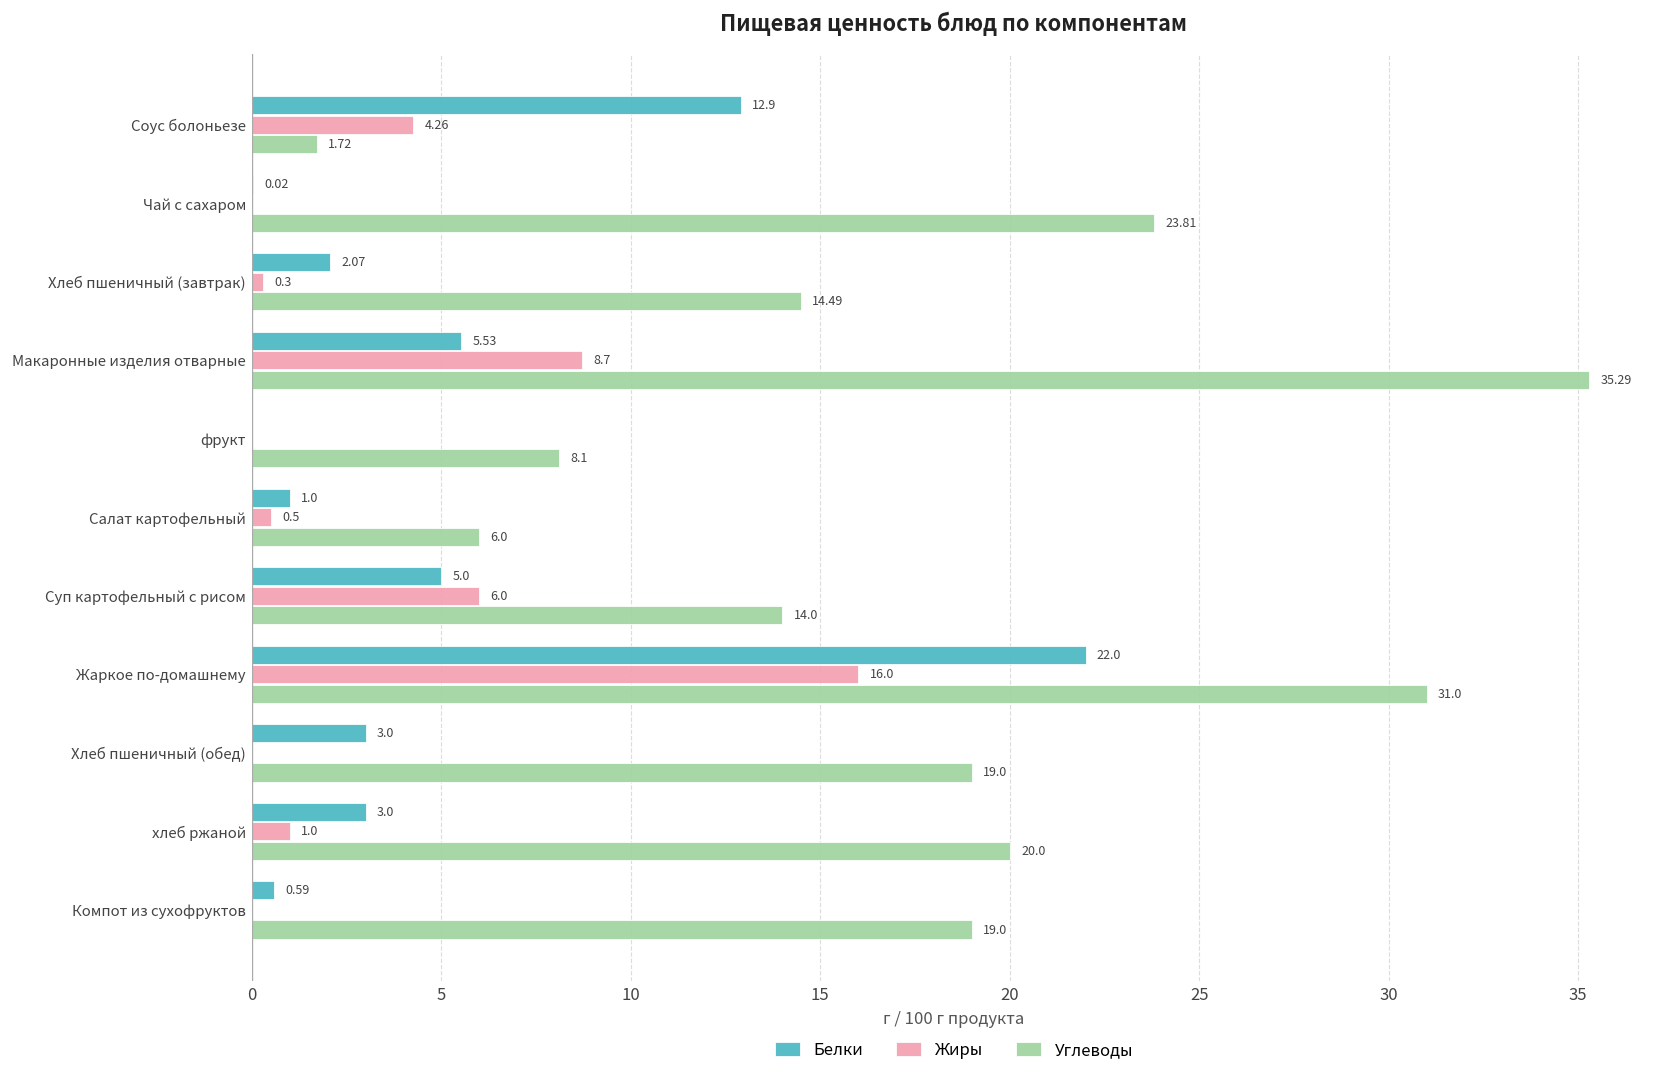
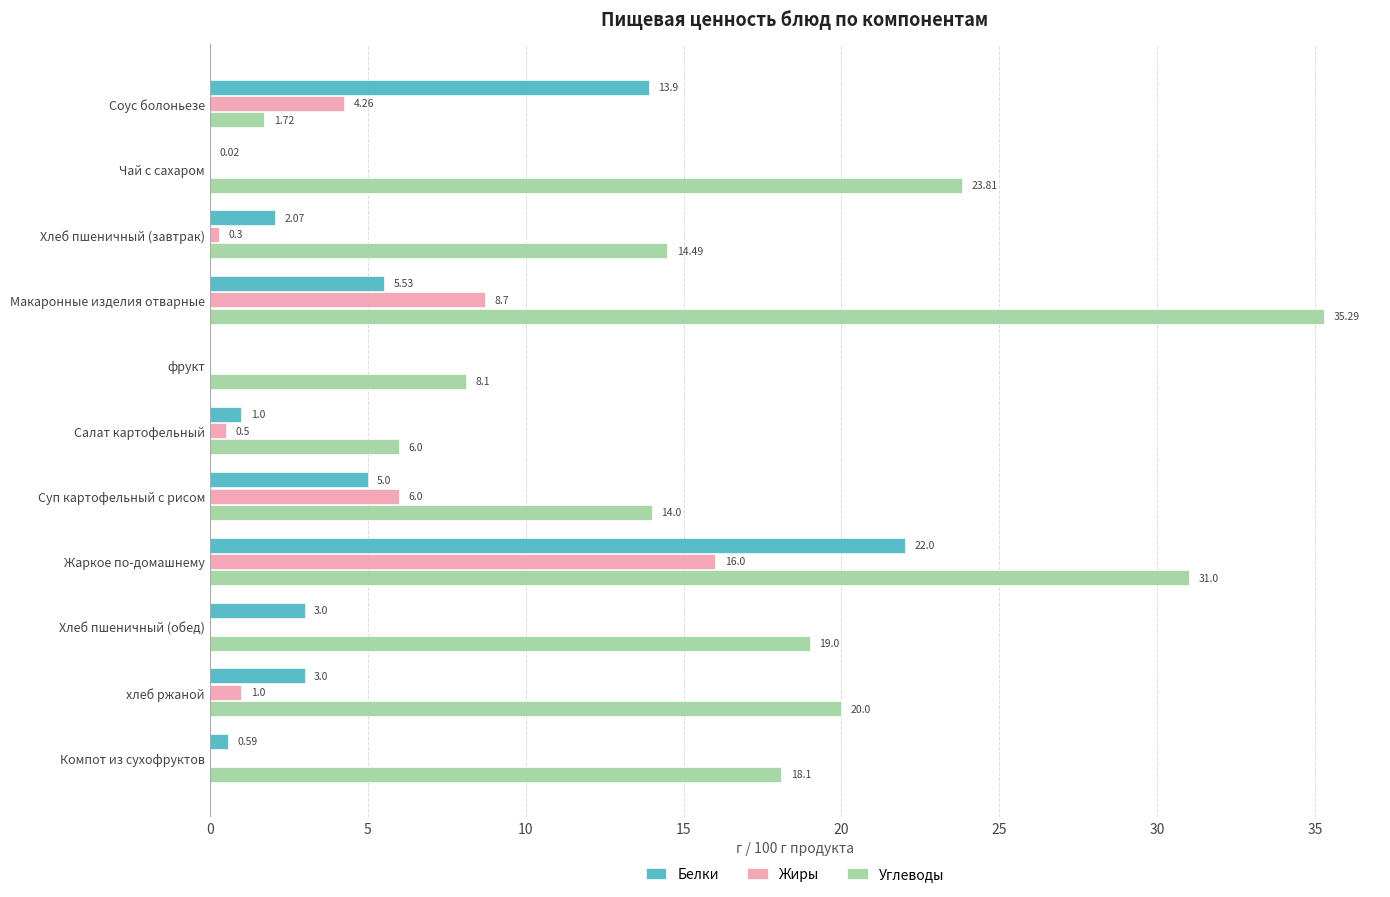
  {
    "Белки": {
-     "Соус болоньезе": 12.9,
+     "Соус болоньезе": 13.9,
      "Чай с сахаром": 0.02,
      "Хлеб пшеничный (завтрак)": 2.07,
      "Макаронные изделия отварные": 5.53,
      "Салат картофельный": 1.0,
      "Суп картофельный с рисом": 5.0,
      "Жаркое по-домашнему": 22.0,
      "Хлеб пшеничный (обед)": 3.0,
      "хлеб ржаной": 3.0,
      "Компот из сухофруктов": 0.59
    },
    "Жиры": {
      "Соус болоньезе": 4.26,
      "Хлеб пшеничный (завтрак)": 0.3,
      "Макаронные изделия отварные": 8.7,
      "Салат картофельный": 0.5,
      "Суп картофельный с рисом": 6.0,
      "Жаркое по-домашнему": 16.0,
      "хлеб ржаной": 1.0
    },
    "Углеводы": {
      "Соус болоньезе": 1.72,
      "Чай с сахаром": 23.81,
      "Хлеб пшеничный (завтрак)": 14.49,
      "Макаронные изделия отварные": 35.29,
      "фрукт": 8.1,
      "Салат картофельный": 6.0,
      "Суп картофельный с рисом": 14.0,
      "Жаркое по-домашнему": 31.0,
      "Хлеб пшеничный (обед)": 19.0,
      "хлеб ржаной": 20.0,
-     "Компот из сухофруктов": 19.0
+     "Компот из сухофруктов": 18.1
    }
  }
